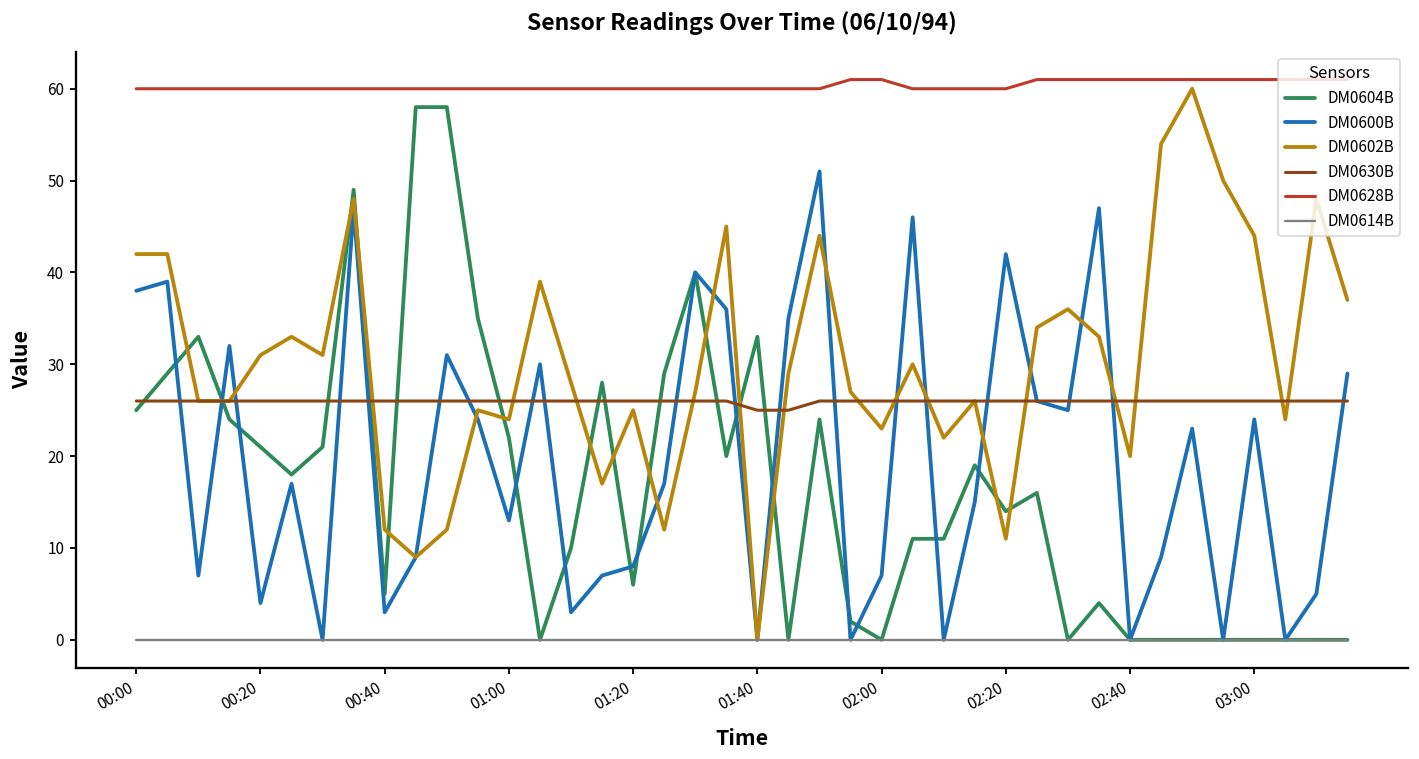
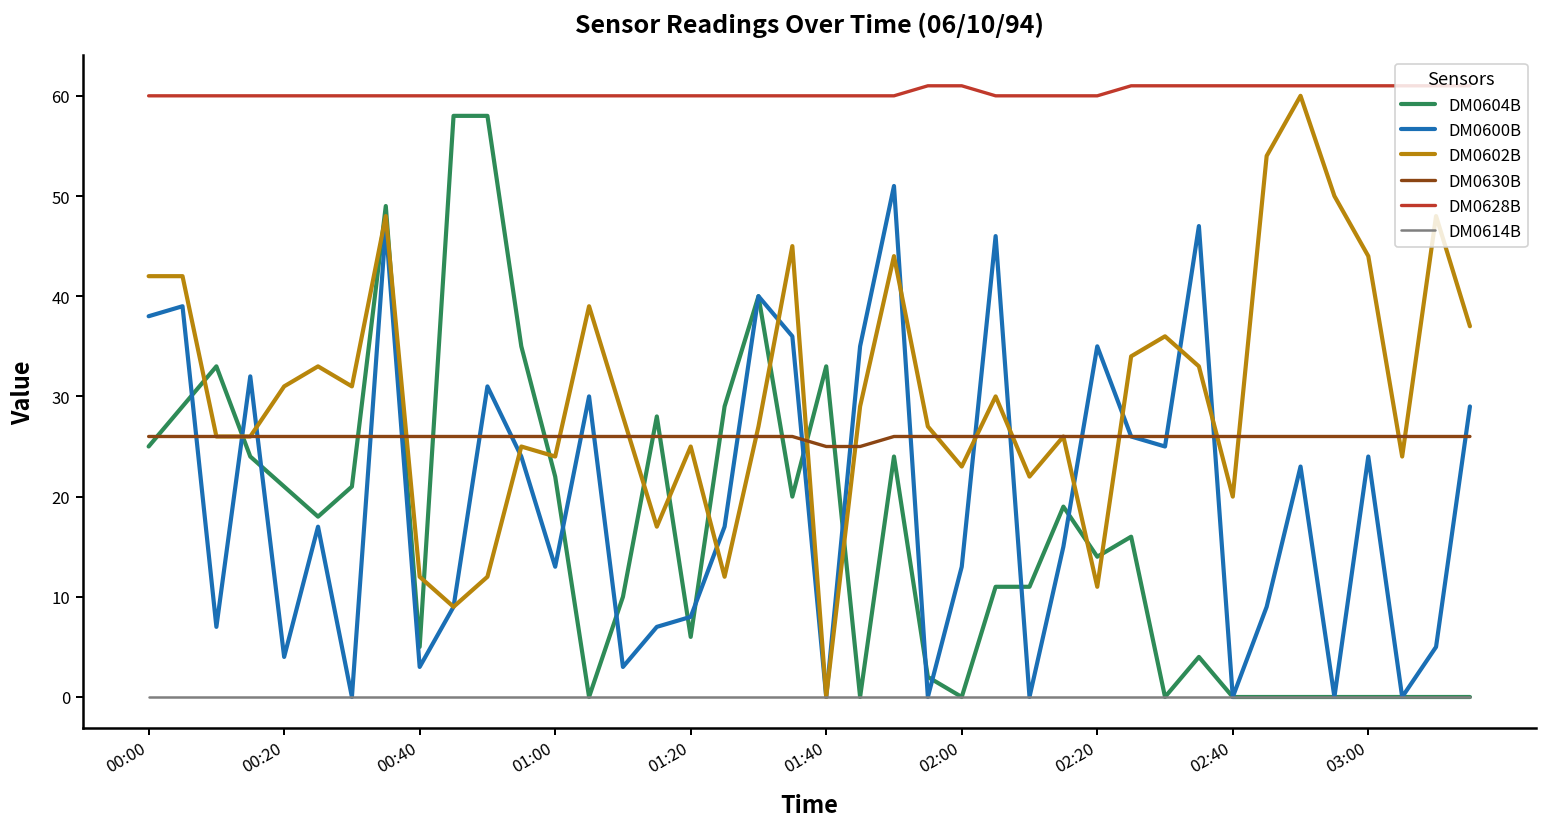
  {
    "DM0604B": {
      "00:00": 25,
      "00:20": 21,
      "00:40": 5,
      "01:00": 22,
      "01:20": 6,
      "01:40": 33,
      "02:20": 14
    },
    "DM0600B": {
      "00:00": 38,
      "00:20": 4,
      "00:40": 3,
      "01:00": 13,
      "01:20": 8,
-     "02:00": 7,
-     "02:20": 42,
+     "02:00": 13,
+     "02:20": 35,
      "03:00": 24
    },
    "DM0602B": {
      "00:00": 42,
      "00:20": 31,
      "00:40": 12,
      "01:00": 24,
      "01:20": 25,
      "02:00": 23,
      "02:20": 11,
      "02:40": 20,
      "03:00": 44
    },
    "DM0614B": {
      "00:00": 0,
      "00:20": 0,
      "00:40": 0,
      "01:00": 0,
      "01:20": 0,
      "02:20": 0
    }
  }
